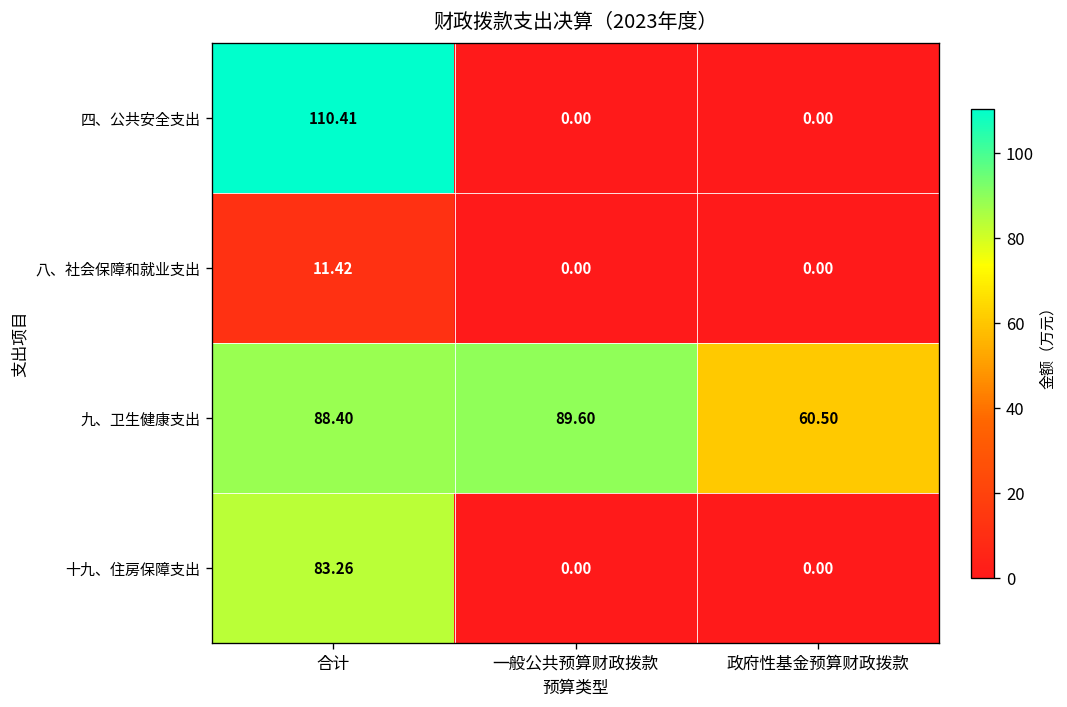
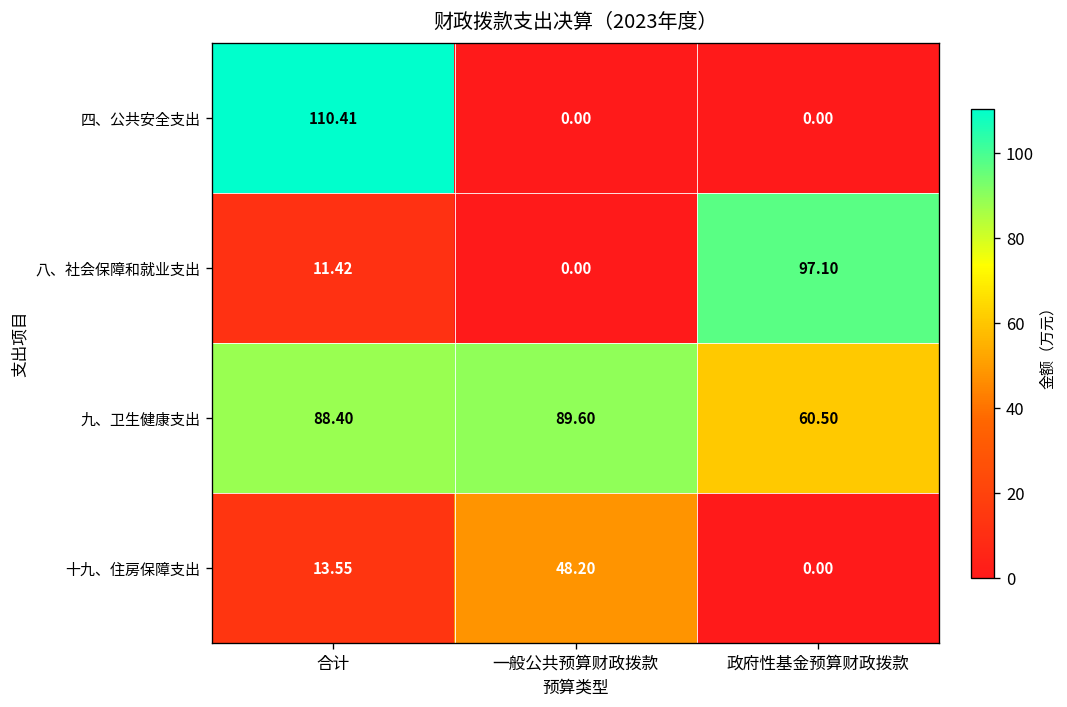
  {
    "四、公共安全支出": {
      "合计": 110.41,
      "一般公共预算财政拨款": 0.00,
      "政府性基金预算财政拨款": 0.00
    },
    "八、社会保障和就业支出": {
      "合计": 11.42,
      "一般公共预算财政拨款": 0.00,
-     "政府性基金预算财政拨款": 0.00
+     "政府性基金预算财政拨款": 97.10
    },
    "九、卫生健康支出": {
      "合计": 88.40,
      "一般公共预算财政拨款": 89.60,
      "政府性基金预算财政拨款": 60.50
    },
    "十九、住房保障支出": {
-     "合计": 83.26,
-     "一般公共预算财政拨款": 0.00,
+     "合计": 13.55,
+     "一般公共预算财政拨款": 48.20,
      "政府性基金预算财政拨款": 0.00
    }
  }
